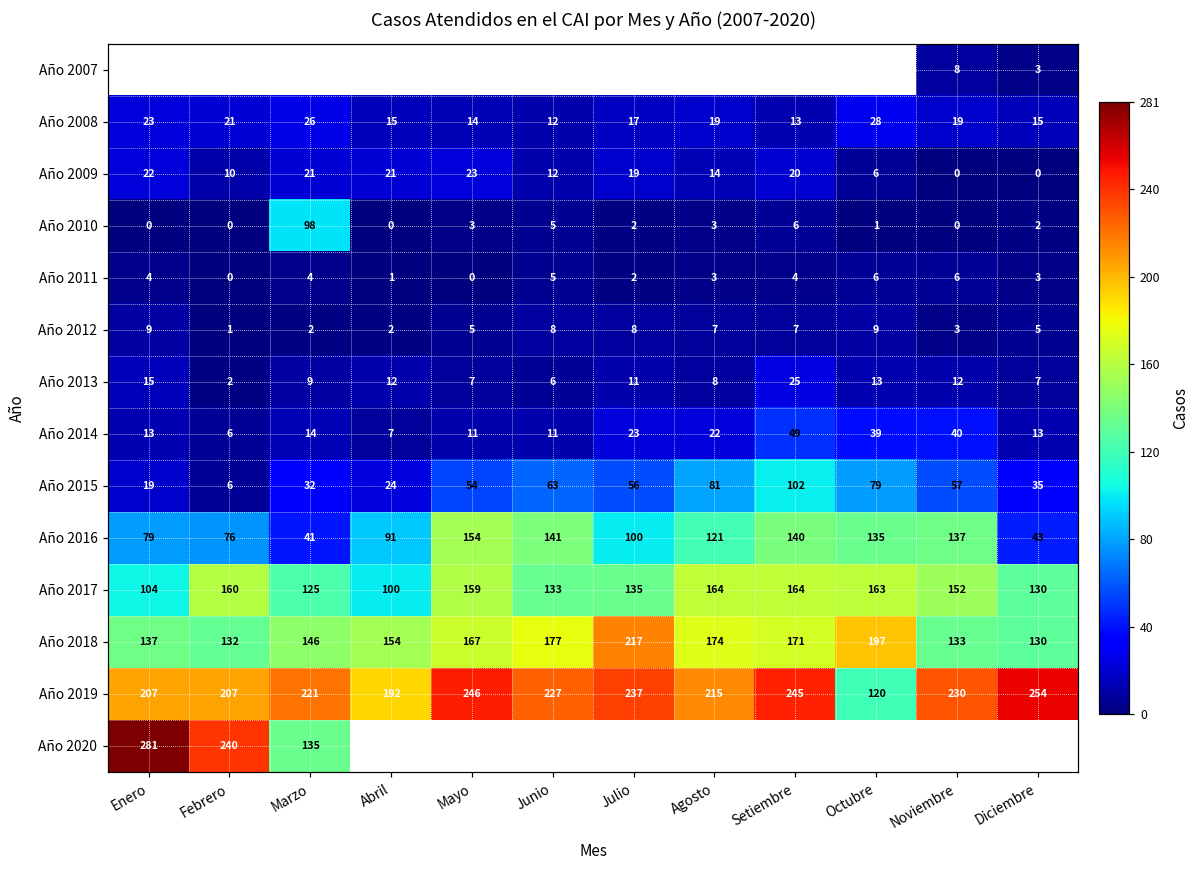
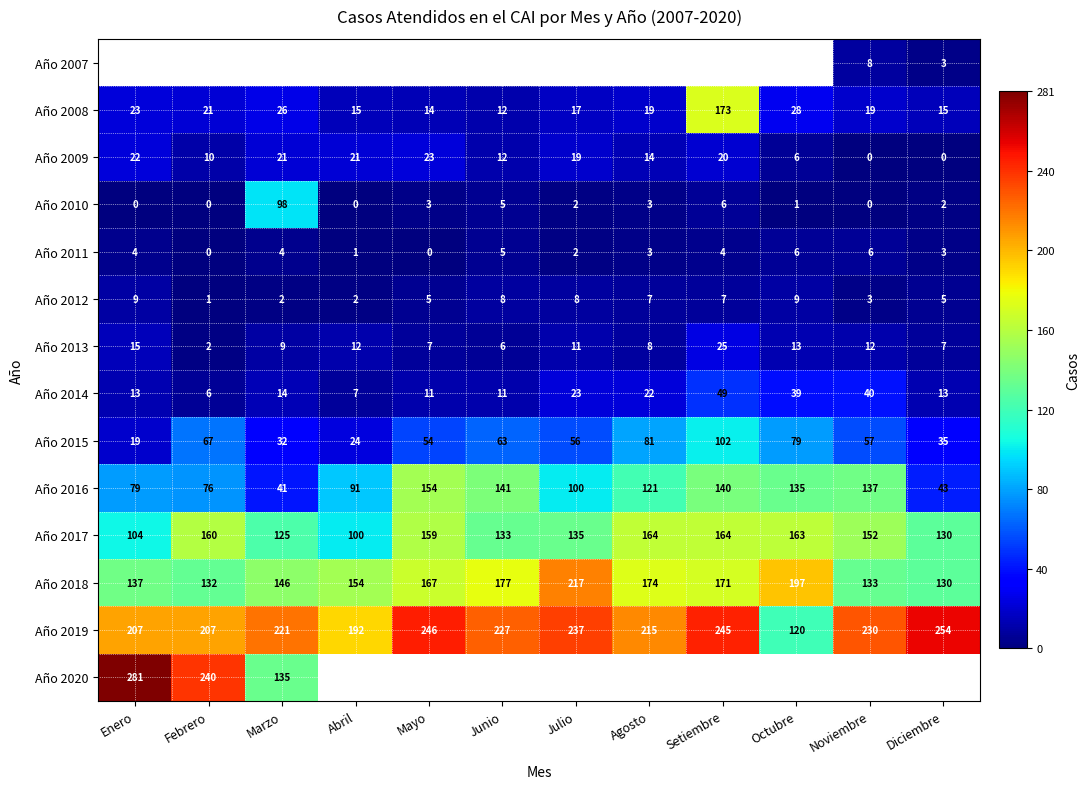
  {
    "Año 2007": {
      "Noviembre": 8,
      "Diciembre": 3
    },
    "Año 2008": {
      "Enero": 23,
      "Febrero": 21,
      "Marzo": 26,
      "Abril": 15,
      "Mayo": 14,
      "Junio": 12,
      "Julio": 17,
      "Agosto": 19,
-     "Setiembre": 13,
+     "Setiembre": 173,
      "Octubre": 28,
      "Noviembre": 19,
      "Diciembre": 15
    },
    "Año 2009": {
      "Enero": 22,
      "Febrero": 10,
      "Marzo": 21,
      "Abril": 21,
      "Mayo": 23,
      "Junio": 12,
      "Julio": 19,
      "Agosto": 14,
      "Setiembre": 20,
      "Octubre": 6,
      "Noviembre": 0,
      "Diciembre": 0
    },
    "Año 2010": {
      "Enero": 0,
      "Febrero": 0,
      "Marzo": 98,
      "Abril": 0,
      "Mayo": 3,
      "Junio": 5,
      "Julio": 2,
      "Agosto": 3,
      "Setiembre": 6,
      "Octubre": 1,
      "Noviembre": 0,
      "Diciembre": 2
    },
    "Año 2011": {
      "Enero": 4,
      "Febrero": 0,
      "Marzo": 4,
      "Abril": 1,
      "Mayo": 0,
      "Junio": 5,
      "Julio": 2,
      "Agosto": 3,
      "Setiembre": 4,
      "Octubre": 6,
      "Noviembre": 6,
      "Diciembre": 3
    },
    "Año 2012": {
      "Enero": 9,
      "Febrero": 1,
      "Marzo": 2,
      "Abril": 2,
      "Mayo": 5,
      "Junio": 8,
      "Julio": 8,
      "Agosto": 7,
      "Setiembre": 7,
      "Octubre": 9,
      "Noviembre": 3,
      "Diciembre": 5
    },
    "Año 2013": {
      "Enero": 15,
      "Febrero": 2,
      "Marzo": 9,
      "Abril": 12,
      "Mayo": 7,
      "Junio": 6,
      "Julio": 11,
      "Agosto": 8,
      "Setiembre": 25,
      "Octubre": 13,
      "Noviembre": 12,
      "Diciembre": 7
    },
    "Año 2014": {
      "Enero": 13,
      "Febrero": 6,
      "Marzo": 14,
      "Abril": 7,
      "Mayo": 11,
      "Junio": 11,
      "Julio": 23,
      "Agosto": 22,
      "Setiembre": 49,
      "Octubre": 39,
      "Noviembre": 40,
      "Diciembre": 13
    },
    "Año 2015": {
      "Enero": 19,
-     "Febrero": 6,
+     "Febrero": 67,
      "Marzo": 32,
      "Abril": 24,
      "Mayo": 54,
      "Junio": 63,
      "Julio": 56,
      "Agosto": 81,
      "Setiembre": 102,
      "Octubre": 79,
      "Noviembre": 57,
      "Diciembre": 35
    },
    "Año 2016": {
      "Enero": 79,
      "Febrero": 76,
      "Marzo": 41,
      "Abril": 91,
      "Mayo": 154,
      "Junio": 141,
      "Julio": 100,
      "Agosto": 121,
      "Setiembre": 140,
      "Octubre": 135,
      "Noviembre": 137,
      "Diciembre": 43
    },
    "Año 2017": {
      "Enero": 104,
      "Febrero": 160,
      "Marzo": 125,
      "Abril": 100,
      "Mayo": 159,
      "Junio": 133,
      "Julio": 135,
      "Agosto": 164,
      "Setiembre": 164,
      "Octubre": 163,
      "Noviembre": 152,
      "Diciembre": 130
    },
    "Año 2018": {
      "Enero": 137,
      "Febrero": 132,
      "Marzo": 146,
      "Abril": 154,
      "Mayo": 167,
      "Junio": 177,
      "Julio": 217,
      "Agosto": 174,
      "Setiembre": 171,
      "Octubre": 197,
      "Noviembre": 133,
      "Diciembre": 130
    },
    "Año 2019": {
      "Enero": 207,
      "Febrero": 207,
      "Marzo": 221,
      "Abril": 192,
      "Mayo": 246,
      "Junio": 227,
      "Julio": 237,
      "Agosto": 215,
      "Setiembre": 245,
      "Octubre": 120,
      "Noviembre": 230,
      "Diciembre": 254
    },
    "Año 2020": {
      "Enero": 281,
      "Febrero": 240,
      "Marzo": 135
    }
  }
